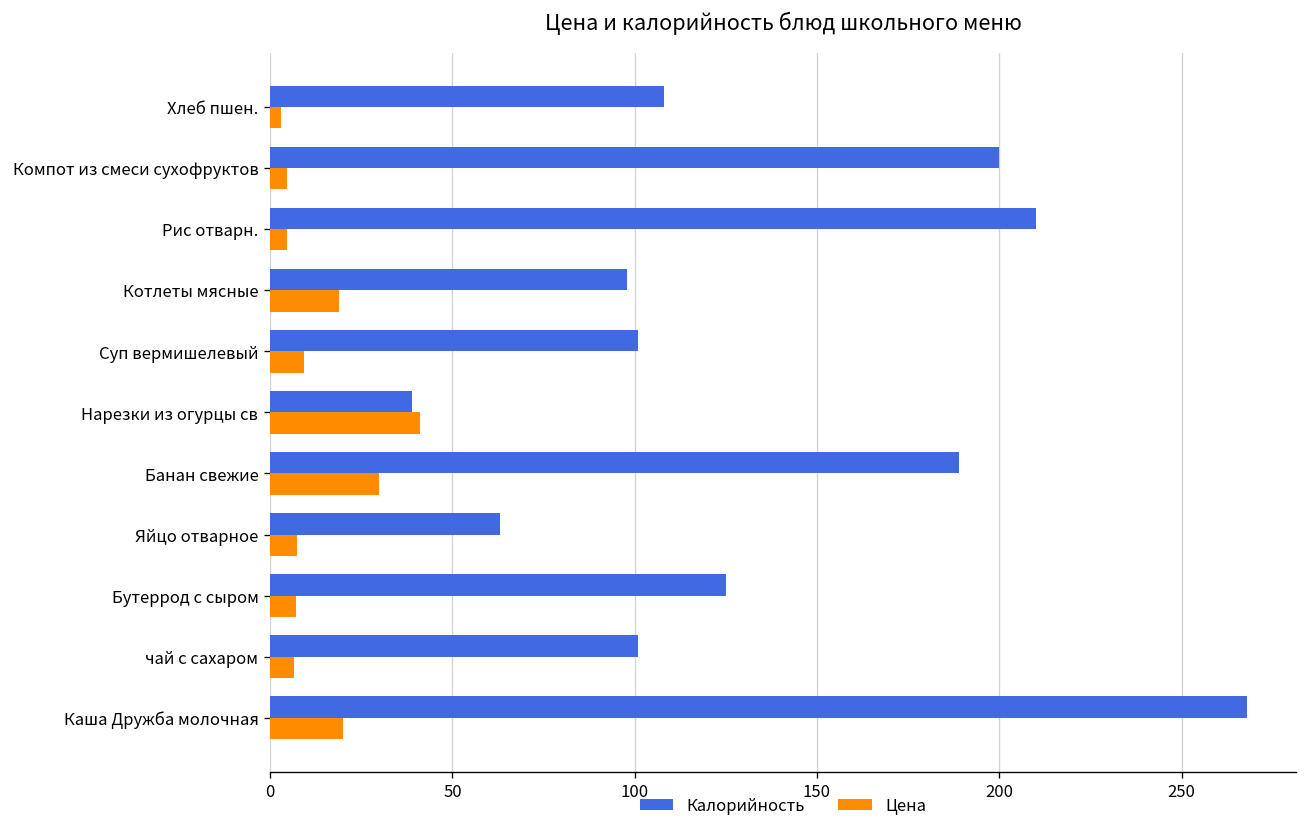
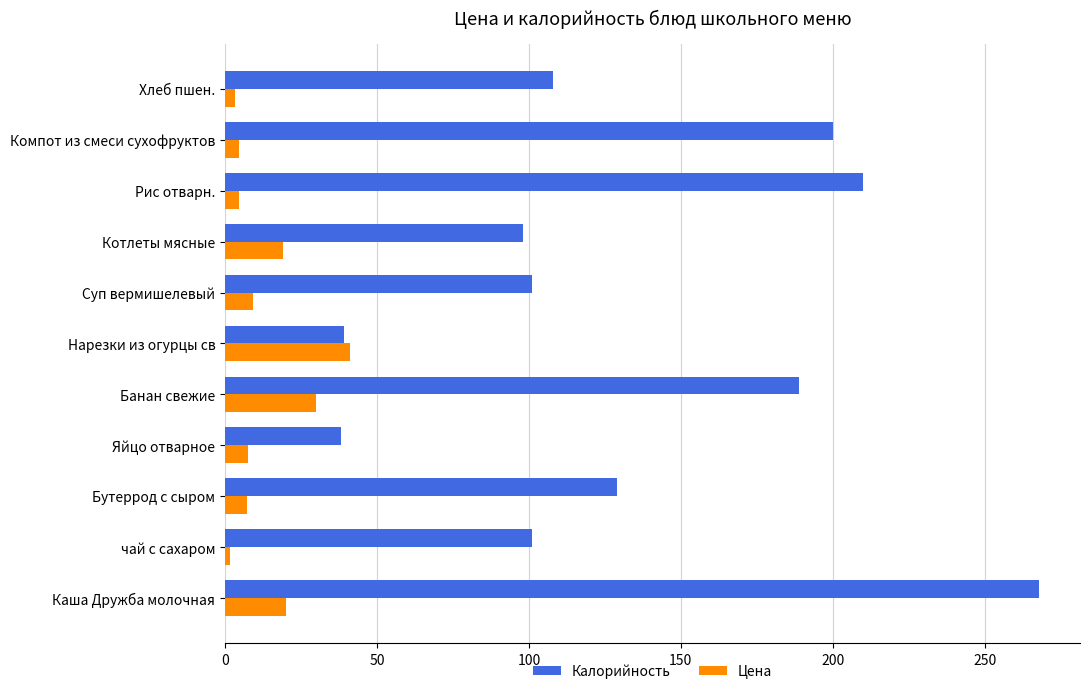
  {
    "Калорийность": {
      "Хлеб пшен.": 108,
      "Компот из смеси сухофруктов": 200,
      "Рис отварн.": 210,
      "Котлеты мясные": 98,
      "Суп вермишелевый": 101,
      "Нарезки из огурцы св": 39,
      "Банан свежие": 189,
-     "Яйцо отварное": 63,
-     "Бутеррод с сыром": 125,
+     "Яйцо отварное": 38,
+     "Бутеррод с сыром": 129,
      "чай с сахаром": 101,
      "Каша Дружба молочная": 268
    },
    "Цена": {
      "Хлеб пшен.": 3,
      "Компот из смеси сухофруктов": 5,
      "Рис отварн.": 5,
      "Котлеты мясные": 19,
      "Суп вермишелевый": 9,
      "Нарезки из огурцы св": 41,
      "Банан свежие": 30,
      "Яйцо отварное": 8,
      "Бутеррод с сыром": 7,
-     "чай с сахаром": 7,
+     "чай с сахаром": 2,
      "Каша Дружба молочная": 20
    }
  }
